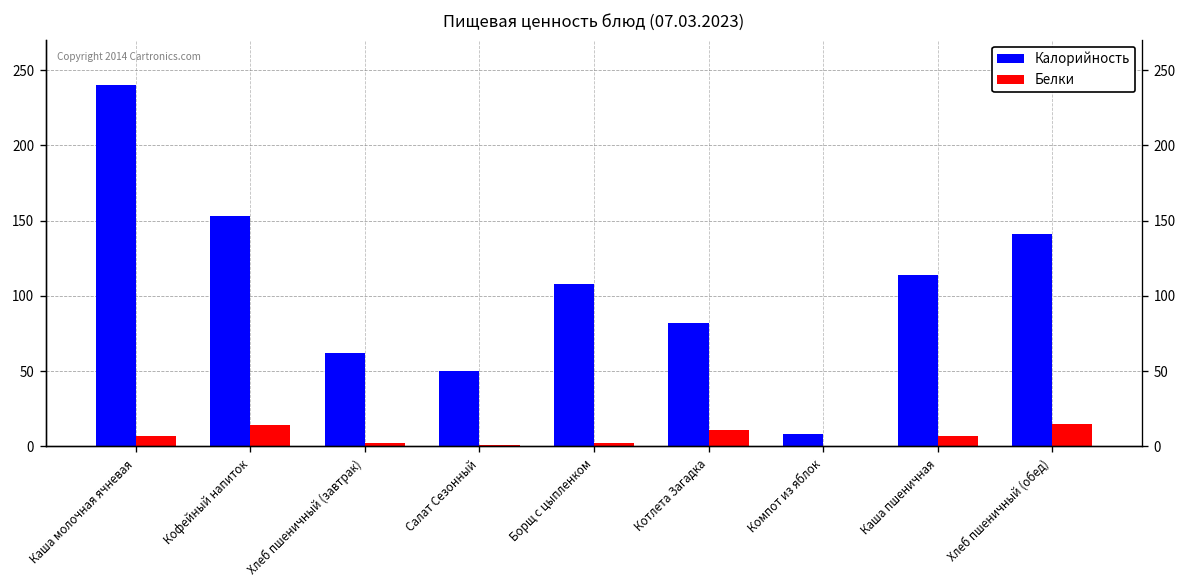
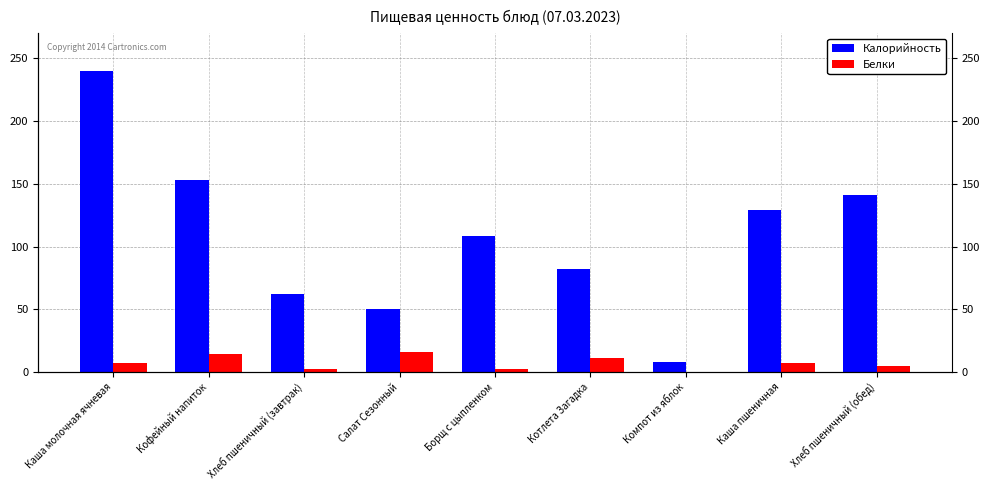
  {
    "Калорийность": {
      "Кофейный напиток": 153,
      "Хлеб пшеничный (завтрак)": 62,
      "Салат Сезонный": 50,
      "Борщ с цыпленком": 108,
      "Котлета Загадка": 82,
      "Компот из яблок": 8,
-     "Каша пшеничная": 114,
+     "Каша пшеничная": 129,
      "Хлеб пшеничный (обед)": 141
    },
    "Белки": {
      "Каша молочная ячневая": 7,
      "Кофейный напиток": 14,
      "Хлеб пшеничный (завтрак)": 2,
-     "Салат Сезонный": 1,
+     "Салат Сезонный": 16,
      "Борщ с цыпленком": 2,
      "Котлета Загадка": 11,
      "Компот из яблок": 0,
      "Каша пшеничная": 7,
-     "Хлеб пшеничный (обед)": 15
+     "Хлеб пшеничный (обед)": 5
    }
  }
